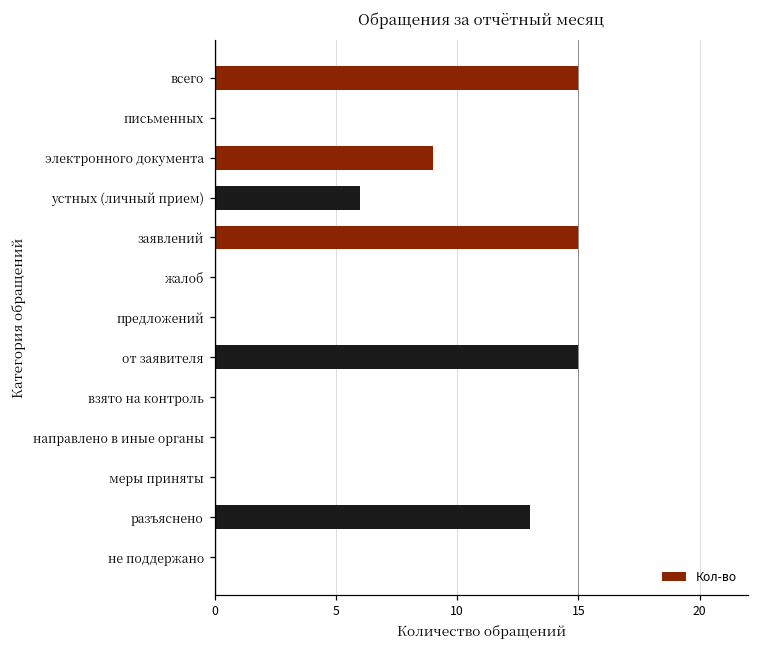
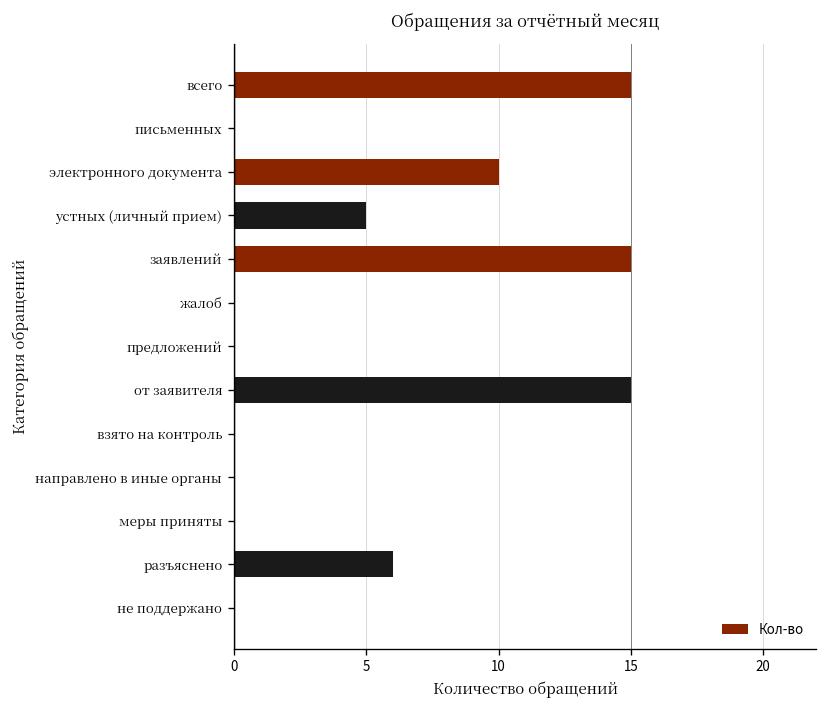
  {
    "всего": 15,
    "письменных": 0,
-   "электронного документа": 9,
-   "устных (личный прием)": 6,
+   "электронного документа": 10,
+   "устных (личный прием)": 5,
    "заявлений": 15,
    "жалоб": 0,
    "предложений": 0,
    "от заявителя": 15,
    "взято на контроль": 0,
    "направлено в иные органы": 0,
    "меры приняты": 0,
-   "разъяснено": 13,
+   "разъяснено": 6,
    "не поддержано": 0
  }
